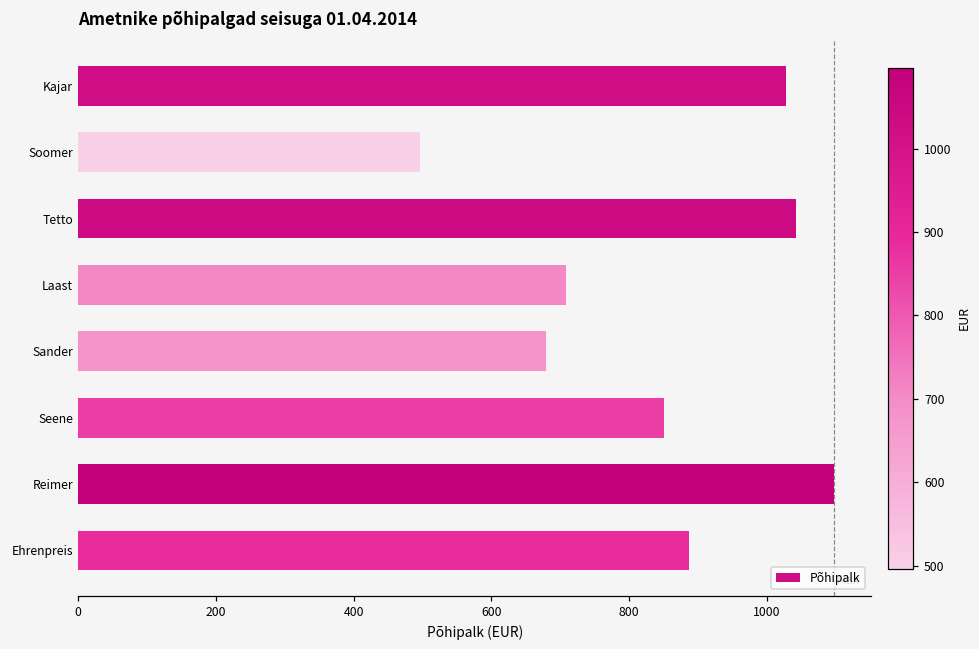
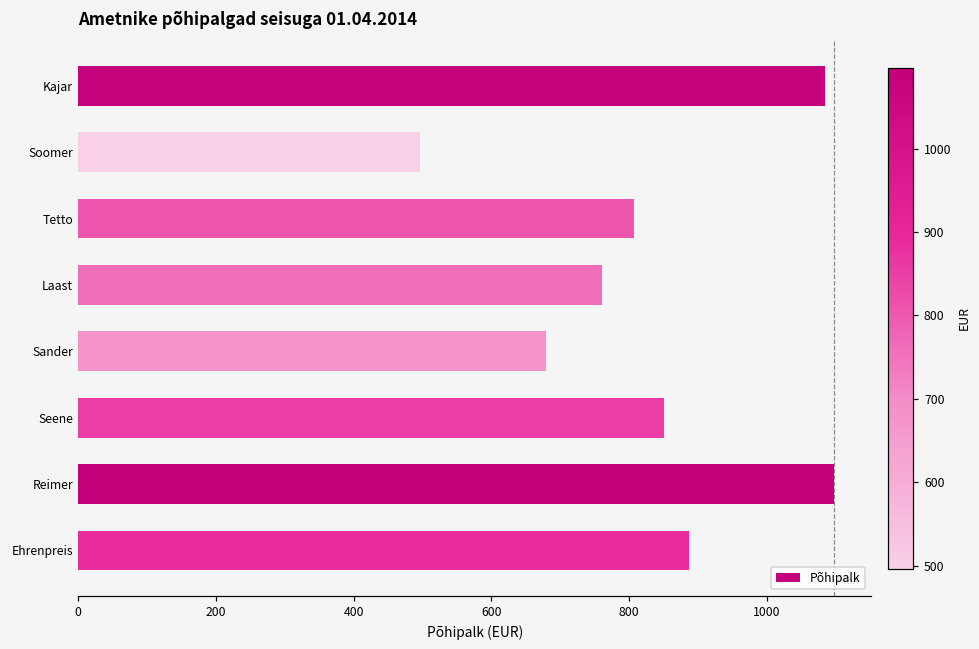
  {
-   "Kajar": 1030,
+   "Kajar": 1080,
    "Soomer": 500,
-   "Tetto": 1040,
-   "Laast": 710,
+   "Tetto": 810,
+   "Laast": 760,
    "Sander": 680,
    "Seene": 850,
    "Reimer": 1100,
    "Ehrenpreis": 890
  }
